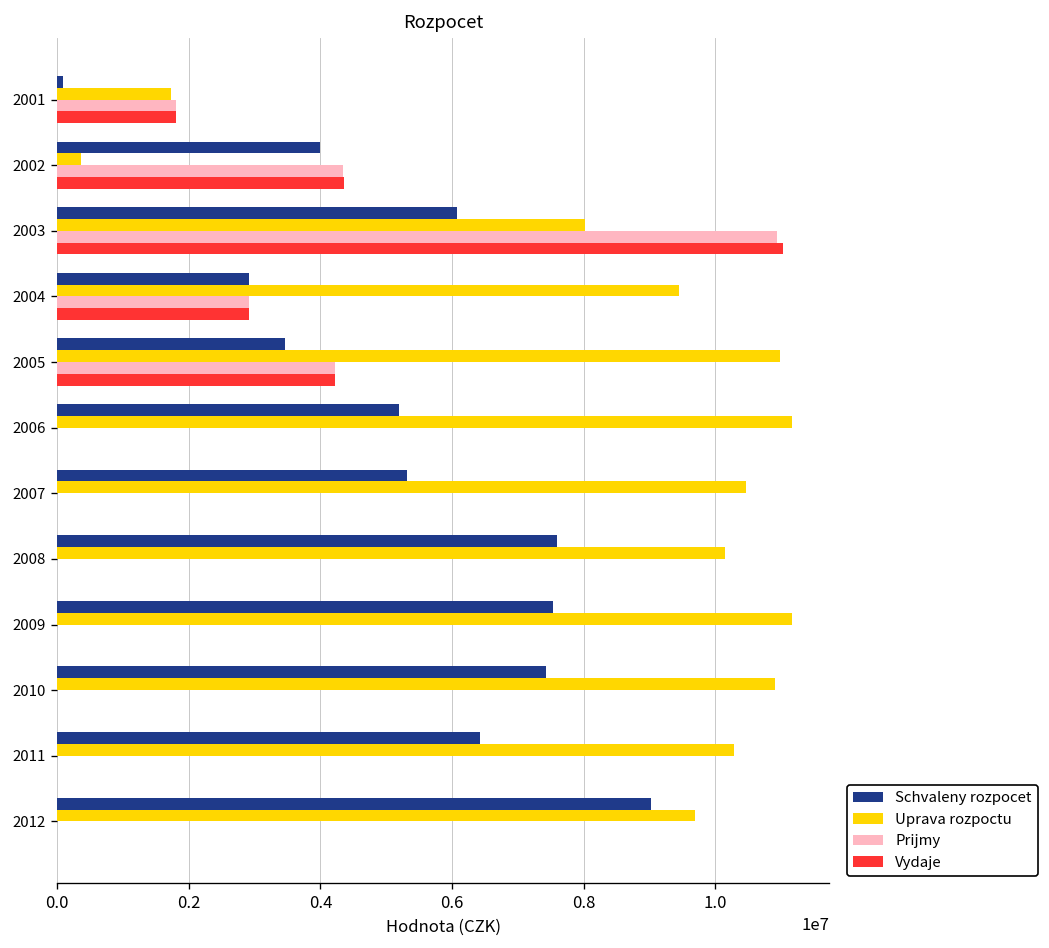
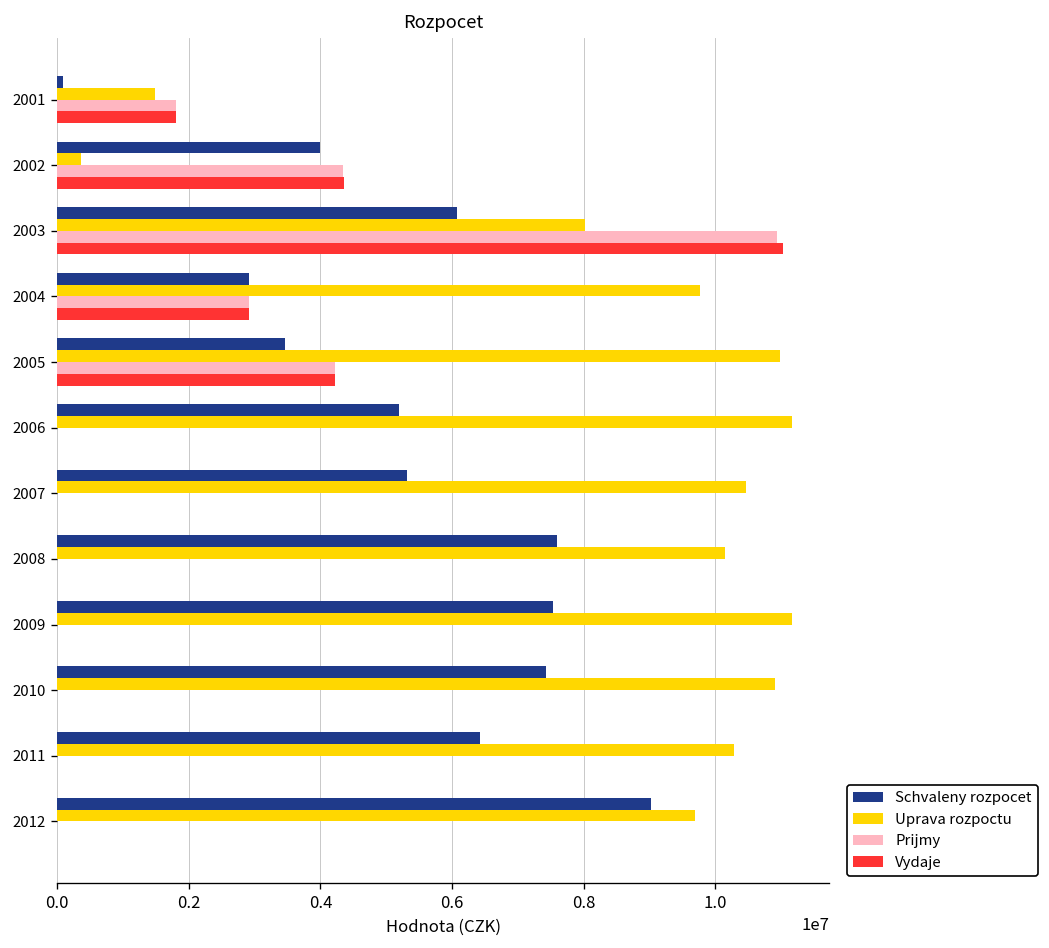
  {
    "Schvaleny rozpocet": {
      "2001": 100000,
      "2002": 4000000,
      "2003": 6100000,
      "2004": 2900000,
      "2005": 3500000,
      "2006": 5200000,
      "2007": 5300000,
      "2008": 7600000,
      "2009": 7500000,
      "2010": 7400000,
      "2011": 6400000,
      "2012": 9000000
    },
    "Uprava rozpoctu": {
-     "2001": 1700000,
+     "2001": 1500000,
      "2002": 400000,
      "2003": 8000000,
-     "2004": 9500000,
+     "2004": 9800000,
      "2005": 11000000,
      "2006": 11200000,
      "2007": 10500000,
      "2008": 10200000,
      "2009": 11200000,
      "2010": 10900000,
      "2011": 10300000,
      "2012": 9700000
    },
    "Prijmy": {
      "2001": 1800000,
      "2002": 4300000,
      "2003": 10900000,
      "2004": 2900000,
      "2005": 4200000,
      "2006": 0,
      "2007": 0,
      "2008": 0,
      "2009": 0,
      "2010": 0,
      "2011": 0,
      "2012": 0
    },
    "Vydaje": {
      "2001": 1800000,
      "2002": 4400000,
      "2003": 11000000,
      "2004": 2900000,
      "2005": 4200000,
      "2006": 0,
      "2007": 0,
      "2008": 0,
      "2009": 0,
      "2010": 0,
      "2011": 0,
      "2012": 0
    }
  }
